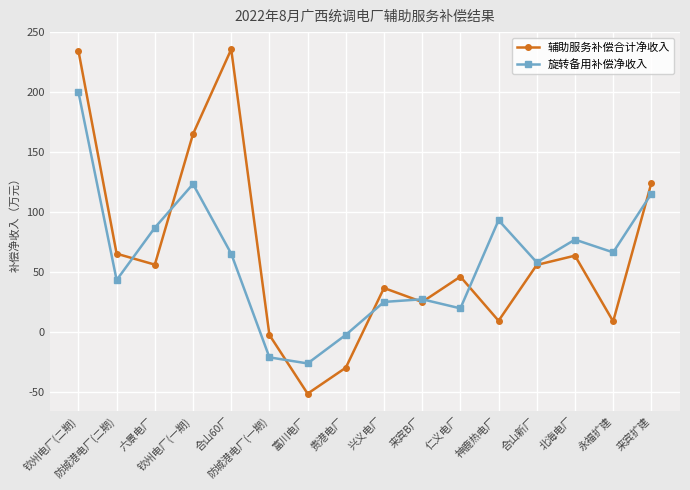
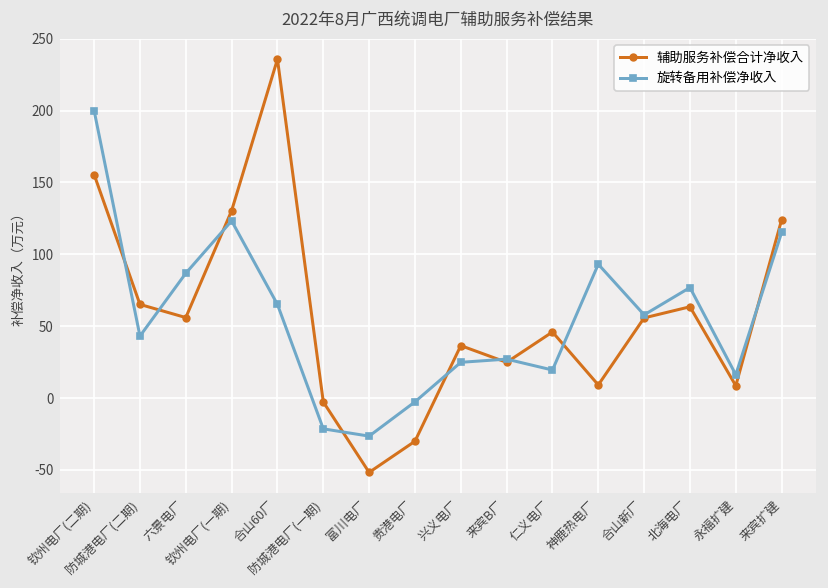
  {
    "辅助服务补偿合计净收入": {
-     "钦州电厂(二期)": 234,
+     "钦州电厂(二期)": 155,
      "防城港电厂(二期)": 65,
      "六景电厂": 56,
-     "钦州电厂(一期)": 165,
+     "钦州电厂(一期)": 130,
      "合山60厂": 236,
      "防城港电厂(一期)": -3,
      "富川电厂": -52,
      "贵港电厂": -30,
      "兴义电厂": 36,
      "来宾B厂": 25,
      "仁义电厂": 46,
      "神鹿热电厂": 9,
      "北海电厂": 63,
      "永福扩建": 9,
      "来宾扩建": 124
    },
    "旋转备用补偿净收入": {
      "钦州电厂(二期)": 200,
      "防城港电厂(二期)": 43,
      "六景电厂": 87,
      "钦州电厂(一期)": 123,
      "合山60厂": 65,
      "防城港电厂(一期)": -21,
      "富川电厂": -26,
      "贵港电厂": -3,
      "兴义电厂": 25,
      "来宾B厂": 27,
      "仁义电厂": 19,
      "神鹿热电厂": 93,
      "北海电厂": 77,
-     "永福扩建": 66,
+     "永福扩建": 16,
      "来宾扩建": 115
    }
  }
